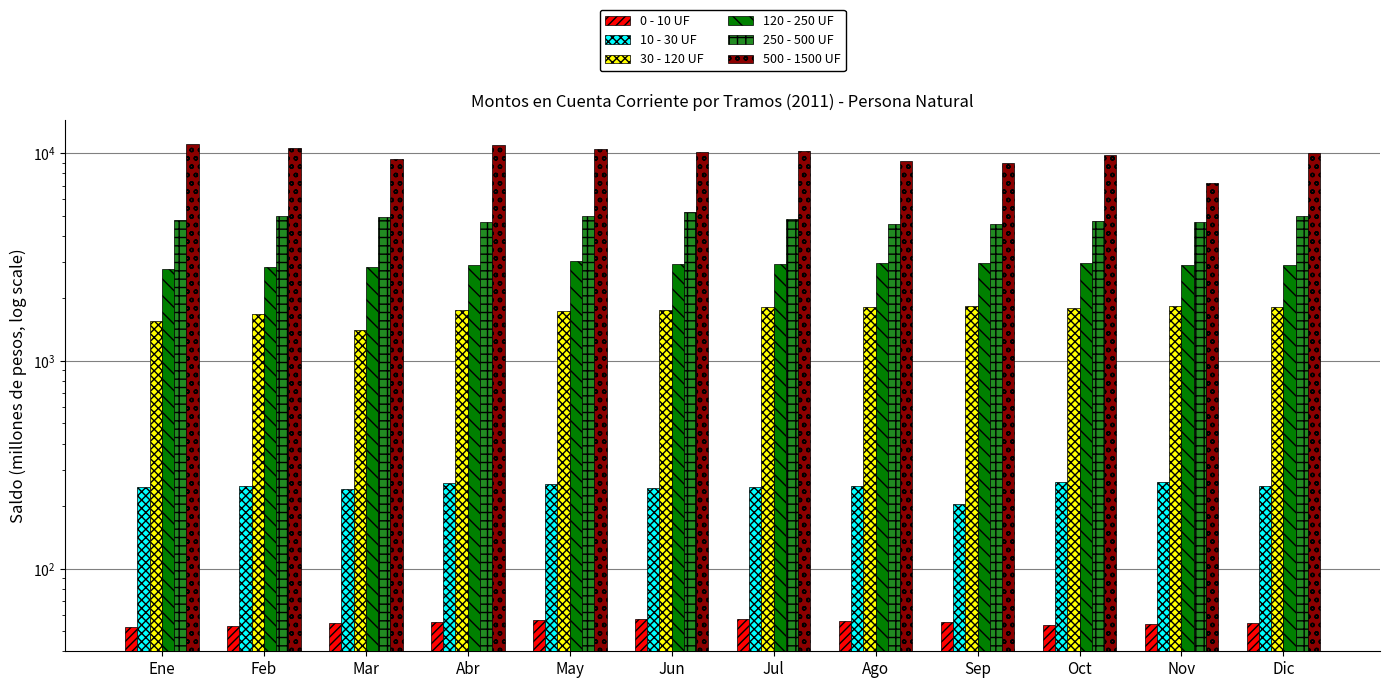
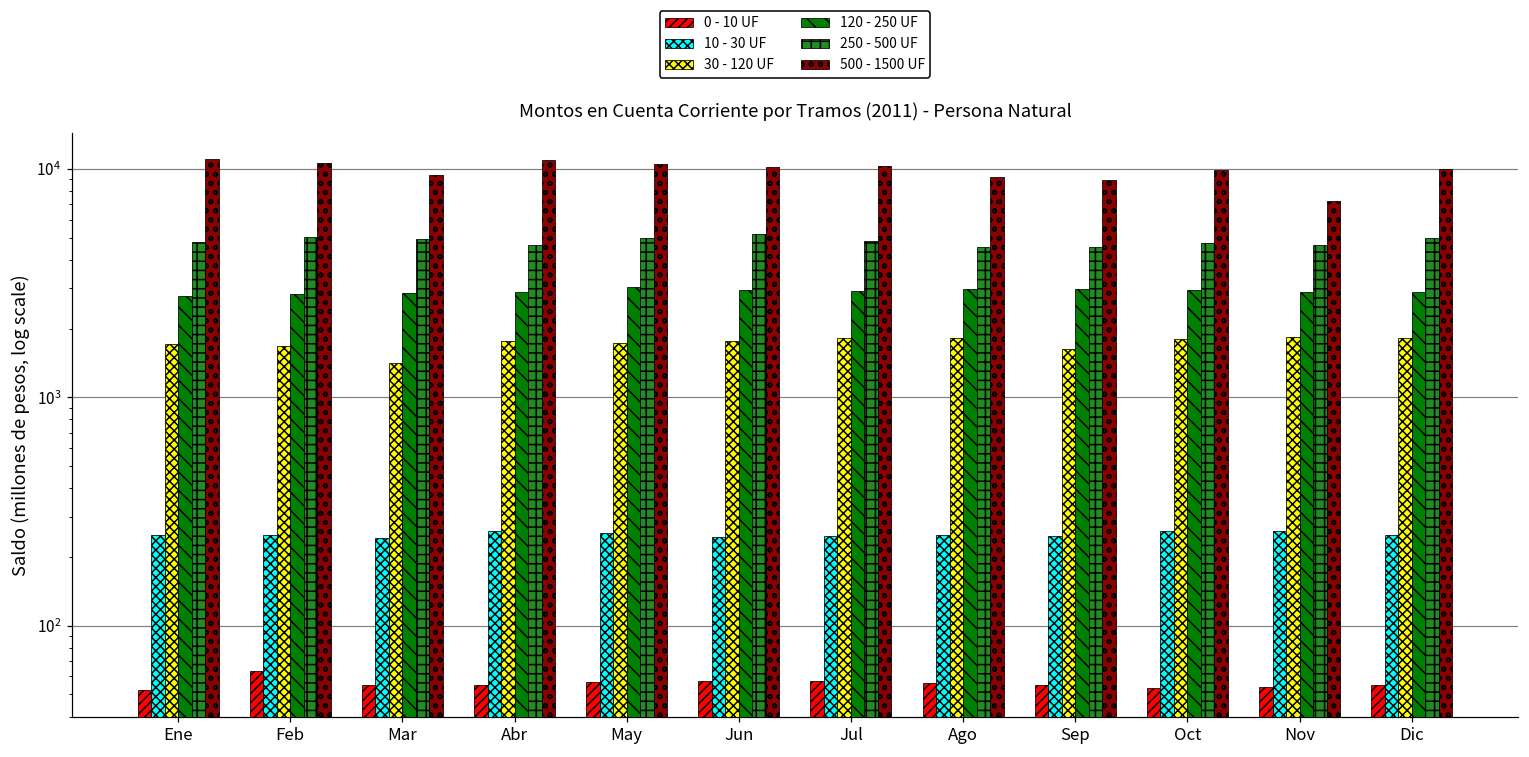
  {
    "0 - 10 UF": {
      "Ene": 52,
-     "Feb": 53,
+     "Feb": 64,
      "Mar": 55,
      "Abr": 55,
      "May": 57,
      "Jun": 57,
      "Jul": 57,
      "Ago": 56,
      "Sep": 55,
      "Oct": 54,
      "Nov": 54,
      "Dic": 55
    },
    "10 - 30 UF": {
      "Ene": 250,
      "Feb": 250,
      "Mar": 240,
      "Abr": 260,
      "May": 260,
      "Jun": 250,
      "Jul": 250,
      "Ago": 250,
-     "Sep": 210,
+     "Sep": 250,
      "Oct": 260,
      "Nov": 260,
      "Dic": 250
    },
    "30 - 120 UF": {
-     "Ene": 1600,
+     "Ene": 1700,
      "Feb": 1700,
      "Mar": 1400,
      "Abr": 1800,
      "May": 1700,
      "Jun": 1800,
      "Jul": 1800,
      "Ago": 1800,
-     "Sep": 1800,
+     "Sep": 1600,
      "Oct": 1800,
      "Nov": 1800,
      "Dic": 1800
    },
    "500 - 1500 UF": {
      "Ene": 11000,
      "Feb": 11000,
      "Mar": 9000,
      "Abr": 11000,
      "May": 11000,
      "Jun": 10000,
      "Jul": 10000,
      "Ago": 9000,
      "Sep": 9000,
      "Oct": 10000,
      "Nov": 7200,
      "Dic": 10000
    }
  }
